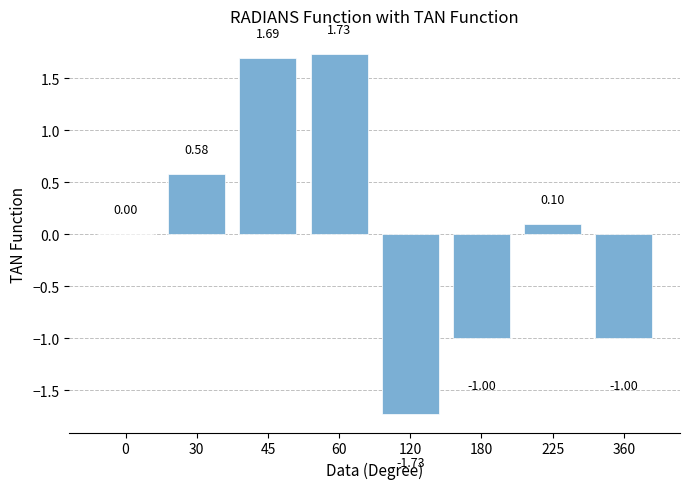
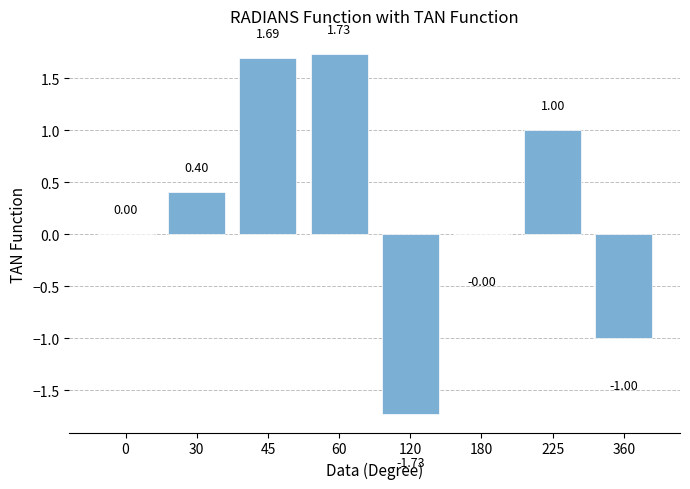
  {
    "0": 0.00,
-   "30": 0.58,
+   "30": 0.40,
    "45": 1.69,
    "60": 1.73,
-   "180": -1.00,
-   "225": 0.10
+   "180": -0.00,
+   "225": 1.00
  }
